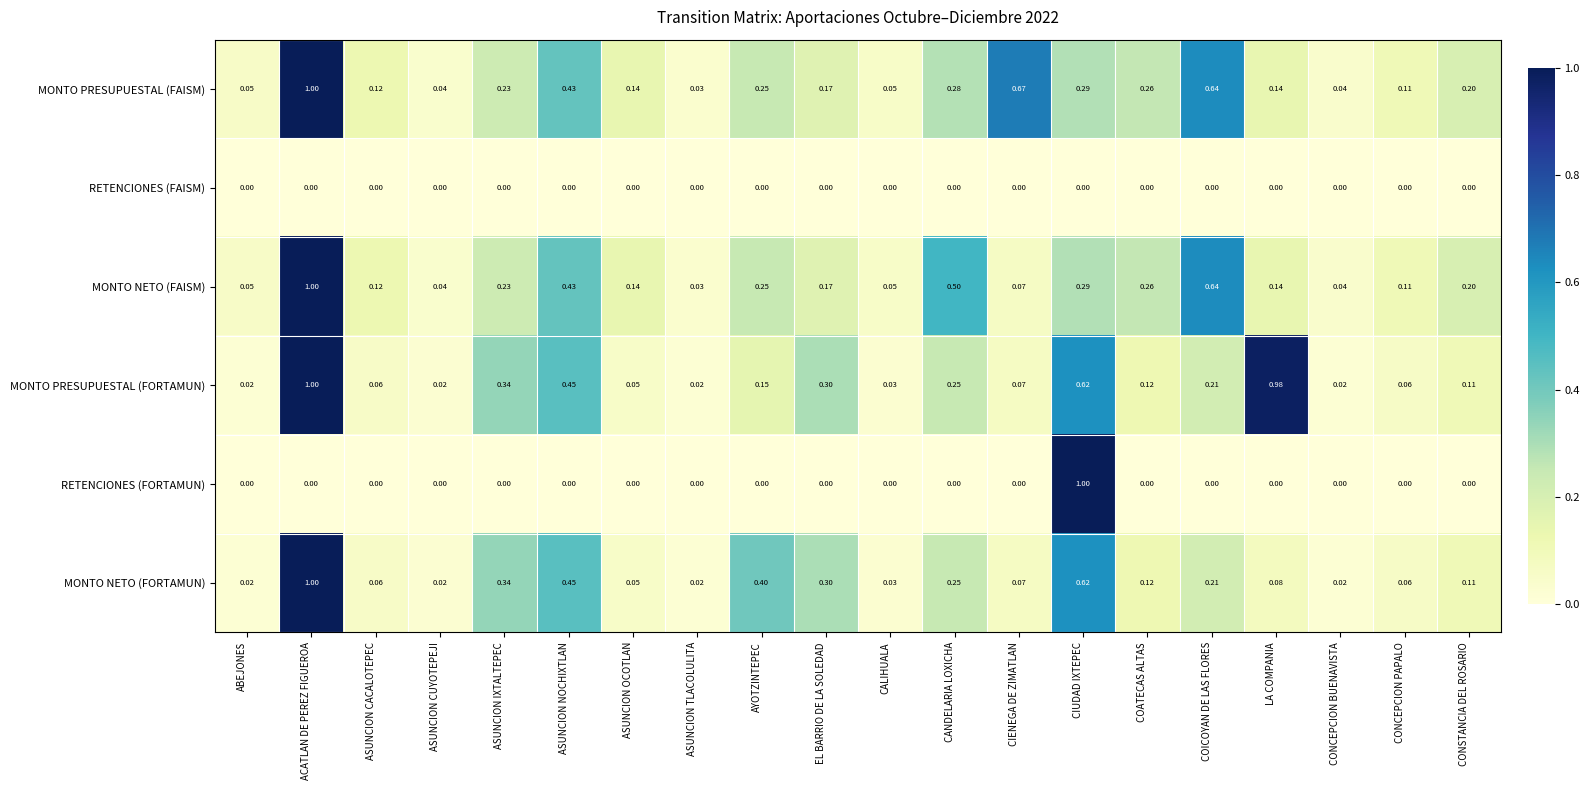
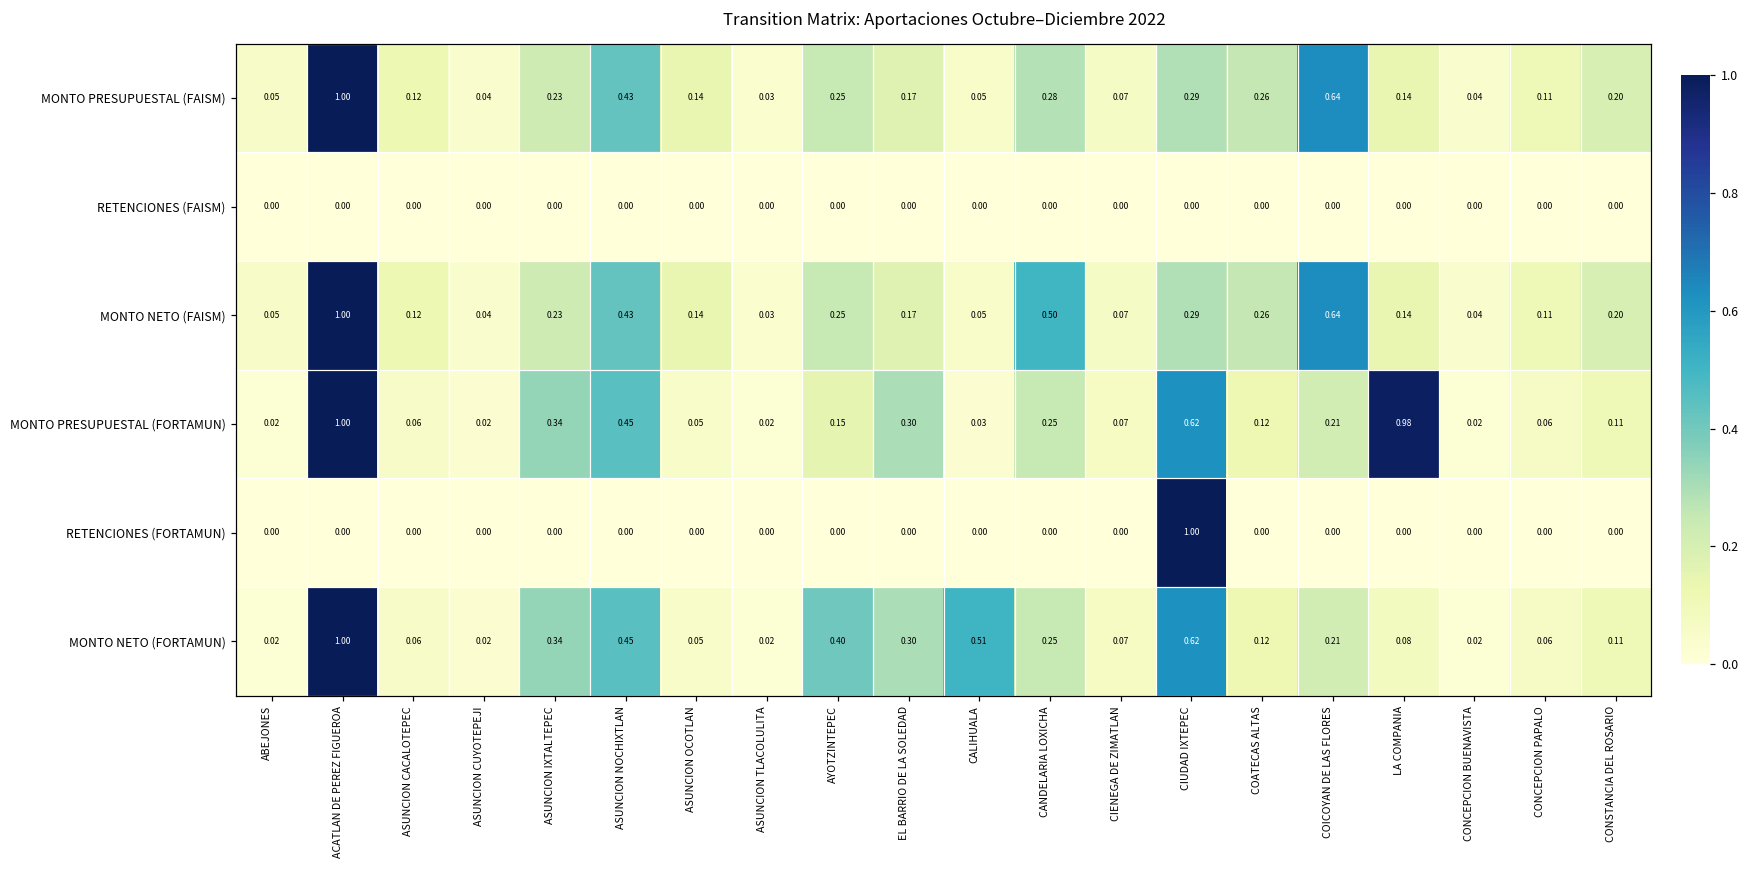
  {
    "MONTO PRESUPUESTAL (FAISM)": {
      "ABEJONES": 0.05,
      "ACATLAN DE PEREZ FIGUEROA": 1.00,
      "ASUNCION CACALOTEPEC": 0.12,
      "ASUNCION CUYOTEPEJI": 0.04,
      "ASUNCION IXTALTEPEC": 0.23,
      "ASUNCION NOCHIXTLAN": 0.43,
      "ASUNCION OCOTLAN": 0.14,
      "ASUNCION TLACOLULITA": 0.03,
      "AYOTZINTEPEC": 0.25,
      "EL BARRIO DE LA SOLEDAD": 0.17,
      "CALIHUALA": 0.05,
      "CANDELARIA LOXICHA": 0.28,
-     "CIENEGA DE ZIMATLAN": 0.67,
+     "CIENEGA DE ZIMATLAN": 0.07,
      "CIUDAD IXTEPEC": 0.29,
      "COATECAS ALTAS": 0.26,
      "COICOYAN DE LAS FLORES": 0.64,
      "LA COMPANIA": 0.14,
      "CONCEPCION BUENAVISTA": 0.04,
      "CONCEPCION PAPALO": 0.11,
      "CONSTANCIA DEL ROSARIO": 0.20
    },
    "RETENCIONES (FAISM)": {
      "ABEJONES": 0.00,
      "ACATLAN DE PEREZ FIGUEROA": 0.00,
      "ASUNCION CACALOTEPEC": 0.00,
      "ASUNCION CUYOTEPEJI": 0.00,
      "ASUNCION IXTALTEPEC": 0.00,
      "ASUNCION NOCHIXTLAN": 0.00,
      "ASUNCION OCOTLAN": 0.00,
      "ASUNCION TLACOLULITA": 0.00,
      "AYOTZINTEPEC": 0.00,
      "EL BARRIO DE LA SOLEDAD": 0.00,
      "CALIHUALA": 0.00,
      "CANDELARIA LOXICHA": 0.00,
      "CIENEGA DE ZIMATLAN": 0.00,
      "CIUDAD IXTEPEC": 0.00,
      "COATECAS ALTAS": 0.00,
      "COICOYAN DE LAS FLORES": 0.00,
      "LA COMPANIA": 0.00,
      "CONCEPCION BUENAVISTA": 0.00,
      "CONCEPCION PAPALO": 0.00,
      "CONSTANCIA DEL ROSARIO": 0.00
    },
    "MONTO NETO (FAISM)": {
      "ABEJONES": 0.05,
      "ACATLAN DE PEREZ FIGUEROA": 1.00,
      "ASUNCION CACALOTEPEC": 0.12,
      "ASUNCION CUYOTEPEJI": 0.04,
      "ASUNCION IXTALTEPEC": 0.23,
      "ASUNCION NOCHIXTLAN": 0.43,
      "ASUNCION OCOTLAN": 0.14,
      "ASUNCION TLACOLULITA": 0.03,
      "AYOTZINTEPEC": 0.25,
      "EL BARRIO DE LA SOLEDAD": 0.17,
      "CALIHUALA": 0.05,
      "CANDELARIA LOXICHA": 0.50,
      "CIENEGA DE ZIMATLAN": 0.07,
      "CIUDAD IXTEPEC": 0.29,
      "COATECAS ALTAS": 0.26,
      "COICOYAN DE LAS FLORES": 0.64,
      "LA COMPANIA": 0.14,
      "CONCEPCION BUENAVISTA": 0.04,
      "CONCEPCION PAPALO": 0.11,
      "CONSTANCIA DEL ROSARIO": 0.20
    },
    "MONTO PRESUPUESTAL (FORTAMUN)": {
      "ABEJONES": 0.02,
      "ACATLAN DE PEREZ FIGUEROA": 1.00,
      "ASUNCION CACALOTEPEC": 0.06,
      "ASUNCION CUYOTEPEJI": 0.02,
      "ASUNCION IXTALTEPEC": 0.34,
      "ASUNCION NOCHIXTLAN": 0.45,
      "ASUNCION OCOTLAN": 0.05,
      "ASUNCION TLACOLULITA": 0.02,
      "AYOTZINTEPEC": 0.15,
      "EL BARRIO DE LA SOLEDAD": 0.30,
      "CALIHUALA": 0.03,
      "CANDELARIA LOXICHA": 0.25,
      "CIENEGA DE ZIMATLAN": 0.07,
      "CIUDAD IXTEPEC": 0.62,
      "COATECAS ALTAS": 0.12,
      "COICOYAN DE LAS FLORES": 0.21,
      "LA COMPANIA": 0.98,
      "CONCEPCION BUENAVISTA": 0.02,
      "CONCEPCION PAPALO": 0.06,
      "CONSTANCIA DEL ROSARIO": 0.11
    },
    "RETENCIONES (FORTAMUN)": {
      "ABEJONES": 0.00,
      "ACATLAN DE PEREZ FIGUEROA": 0.00,
      "ASUNCION CACALOTEPEC": 0.00,
      "ASUNCION CUYOTEPEJI": 0.00,
      "ASUNCION IXTALTEPEC": 0.00,
      "ASUNCION NOCHIXTLAN": 0.00,
      "ASUNCION OCOTLAN": 0.00,
      "ASUNCION TLACOLULITA": 0.00,
      "AYOTZINTEPEC": 0.00,
      "EL BARRIO DE LA SOLEDAD": 0.00,
      "CALIHUALA": 0.00,
      "CANDELARIA LOXICHA": 0.00,
      "CIENEGA DE ZIMATLAN": 0.00,
      "CIUDAD IXTEPEC": 1.00,
      "COATECAS ALTAS": 0.00,
      "COICOYAN DE LAS FLORES": 0.00,
      "LA COMPANIA": 0.00,
      "CONCEPCION BUENAVISTA": 0.00,
      "CONCEPCION PAPALO": 0.00,
      "CONSTANCIA DEL ROSARIO": 0.00
    },
    "MONTO NETO (FORTAMUN)": {
      "ABEJONES": 0.02,
      "ACATLAN DE PEREZ FIGUEROA": 1.00,
      "ASUNCION CACALOTEPEC": 0.06,
      "ASUNCION CUYOTEPEJI": 0.02,
      "ASUNCION IXTALTEPEC": 0.34,
      "ASUNCION NOCHIXTLAN": 0.45,
      "ASUNCION OCOTLAN": 0.05,
      "ASUNCION TLACOLULITA": 0.02,
      "AYOTZINTEPEC": 0.40,
      "EL BARRIO DE LA SOLEDAD": 0.30,
-     "CALIHUALA": 0.03,
+     "CALIHUALA": 0.51,
      "CANDELARIA LOXICHA": 0.25,
      "CIENEGA DE ZIMATLAN": 0.07,
      "CIUDAD IXTEPEC": 0.62,
      "COATECAS ALTAS": 0.12,
      "COICOYAN DE LAS FLORES": 0.21,
      "LA COMPANIA": 0.08,
      "CONCEPCION BUENAVISTA": 0.02,
      "CONCEPCION PAPALO": 0.06,
      "CONSTANCIA DEL ROSARIO": 0.11
    }
  }
